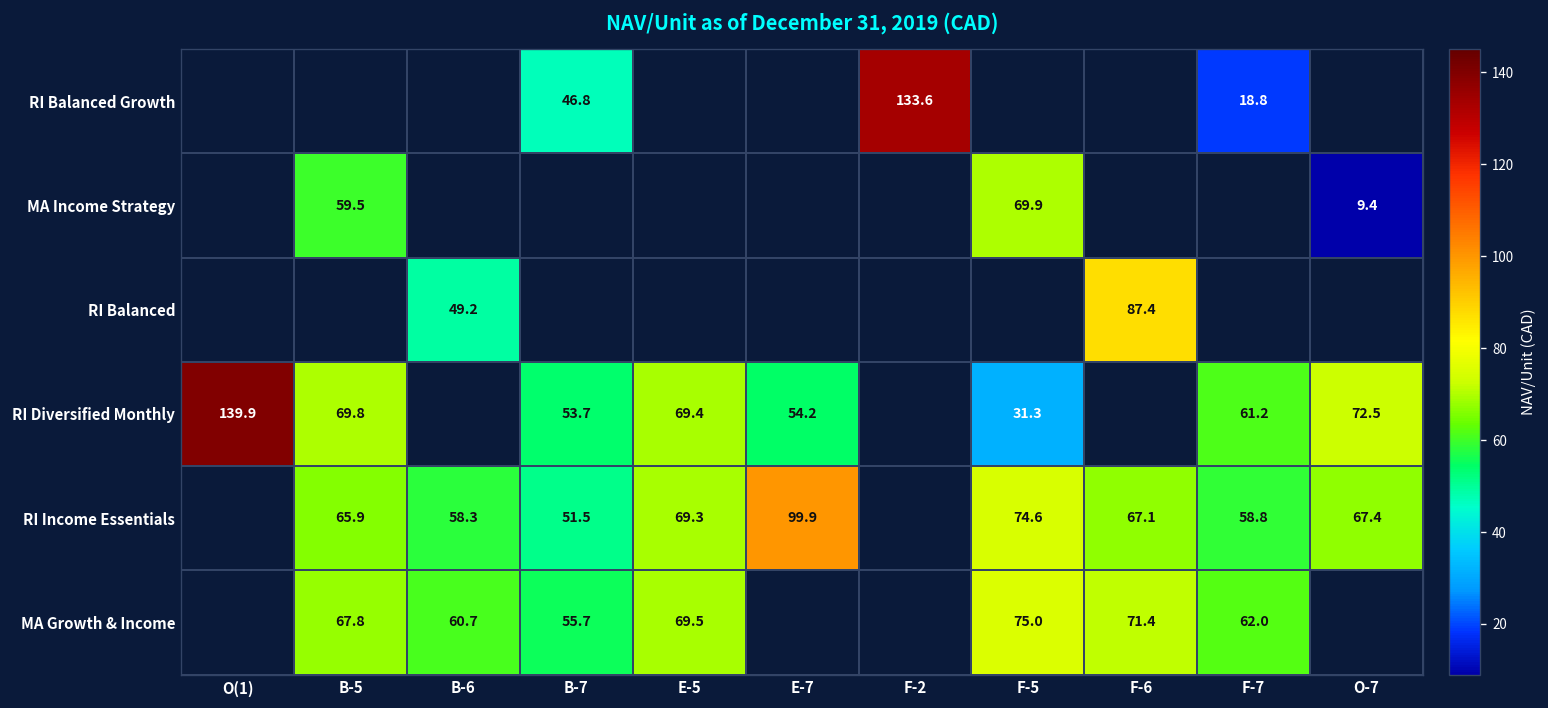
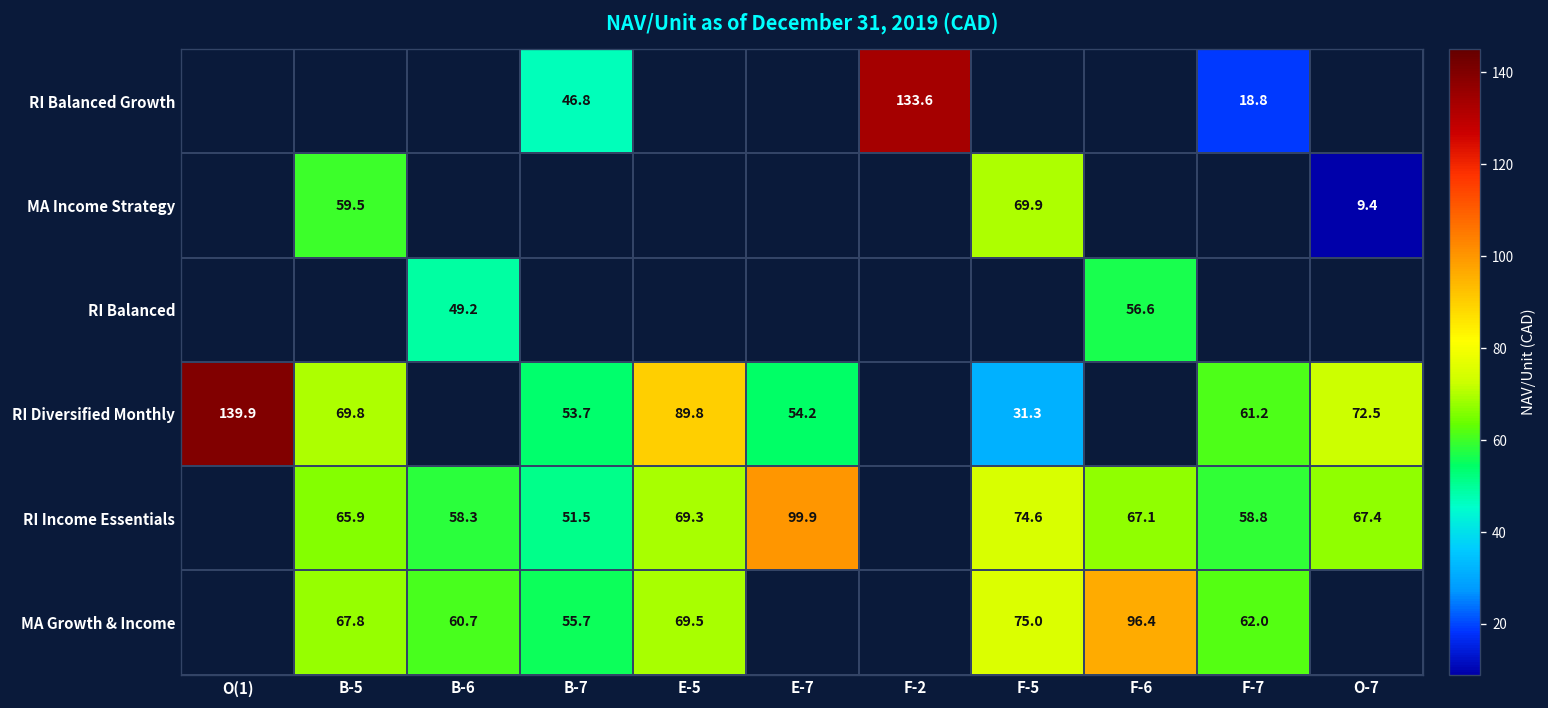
  {
    "RI Balanced Growth": {
      "B-7": 46.8,
      "F-2": 133.6,
      "F-7": 18.8
    },
    "MA Income Strategy": {
      "B-5": 59.5,
      "F-5": 69.9,
      "O-7": 9.4
    },
    "RI Balanced": {
      "B-6": 49.2,
-     "F-6": 87.4
+     "F-6": 56.6
    },
    "RI Diversified Monthly": {
      "O(1)": 139.9,
      "B-5": 69.8,
      "B-7": 53.7,
-     "E-5": 69.4,
+     "E-5": 89.8,
      "E-7": 54.2,
      "F-5": 31.3,
      "F-7": 61.2,
      "O-7": 72.5
    },
    "RI Income Essentials": {
      "B-5": 65.9,
      "B-6": 58.3,
      "B-7": 51.5,
      "E-5": 69.3,
      "E-7": 99.9,
      "F-5": 74.6,
      "F-6": 67.1,
      "F-7": 58.8,
      "O-7": 67.4
    },
    "MA Growth & Income": {
      "B-5": 67.8,
      "B-6": 60.7,
      "B-7": 55.7,
      "E-5": 69.5,
      "F-5": 75.0,
-     "F-6": 71.4,
+     "F-6": 96.4,
      "F-7": 62.0
    }
  }
